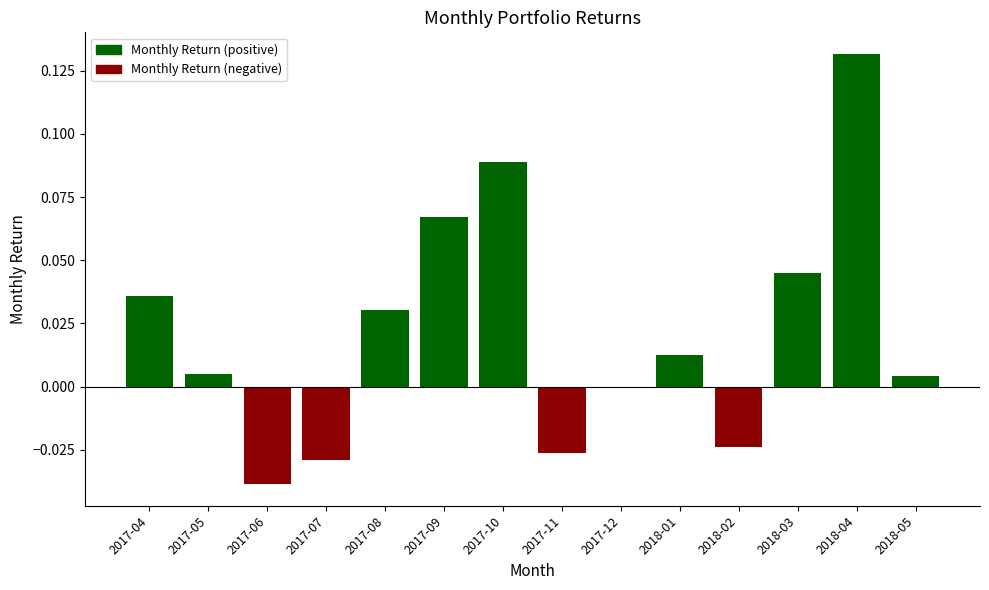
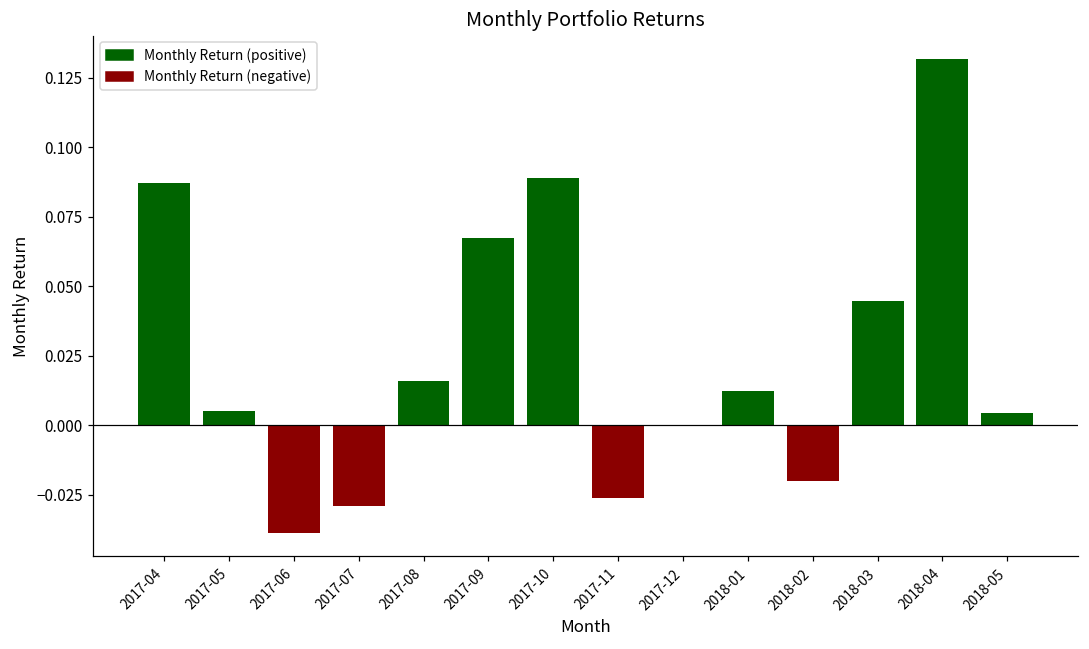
  {
-   "2017-04": 0.036,
+   "2017-04": 0.087,
    "2017-05": 0.005,
    "2017-06": -0.039,
    "2017-07": -0.029,
-   "2017-08": 0.030,
+   "2017-08": 0.016,
    "2017-09": 0.067,
    "2017-10": 0.089,
    "2017-11": -0.026,
    "2018-01": 0.012,
-   "2018-02": -0.024,
+   "2018-02": -0.020,
    "2018-03": 0.045,
    "2018-04": 0.132,
    "2018-05": 0.004
  }
